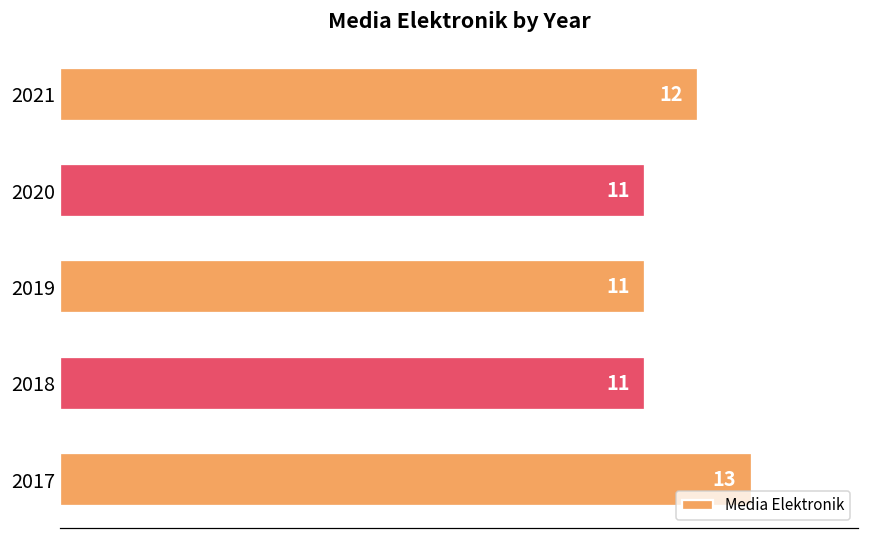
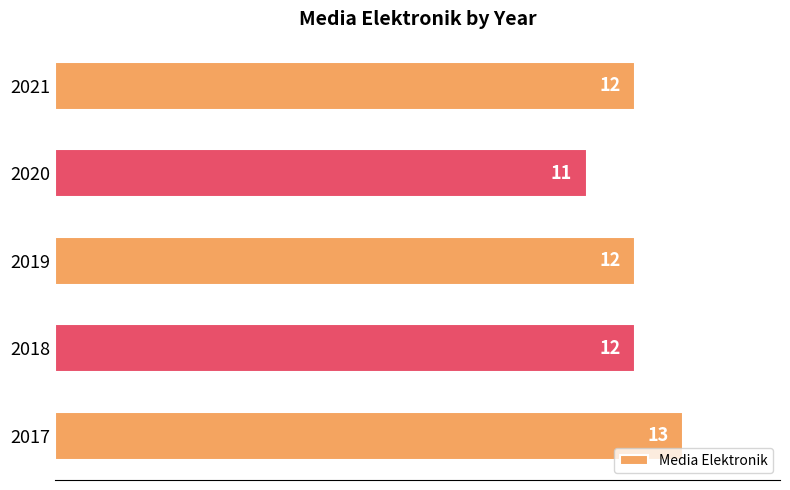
  {
    "2021": 12,
    "2020": 11,
-   "2019": 11,
-   "2018": 11,
+   "2019": 12,
+   "2018": 12,
    "2017": 13
  }
